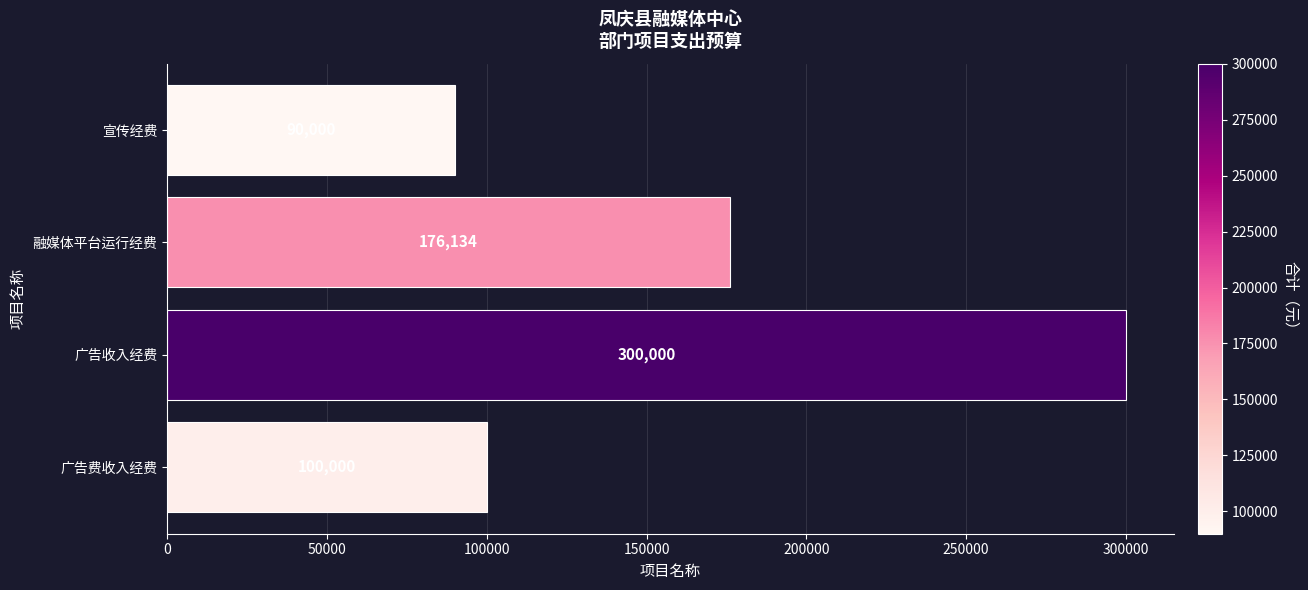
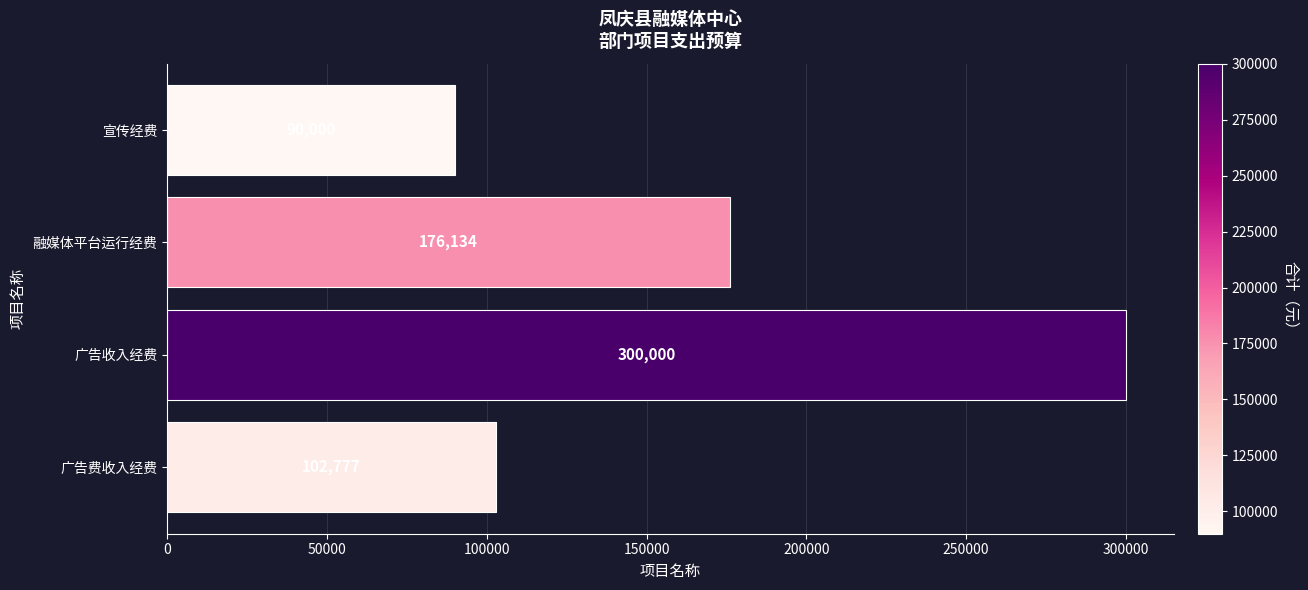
  {
    "宣传经费": 90000,
-   "广告费收入经费": 100000
+   "广告费收入经费": 103000
  }
